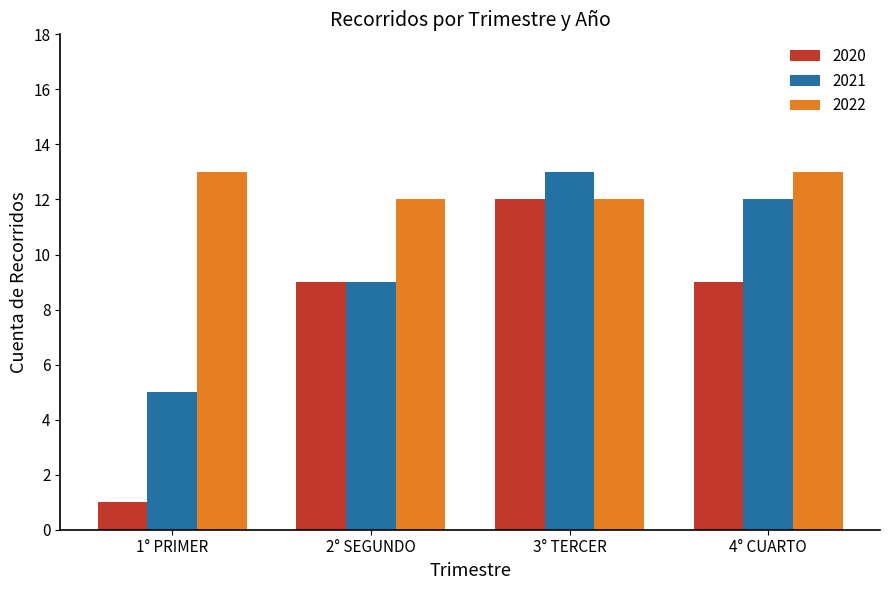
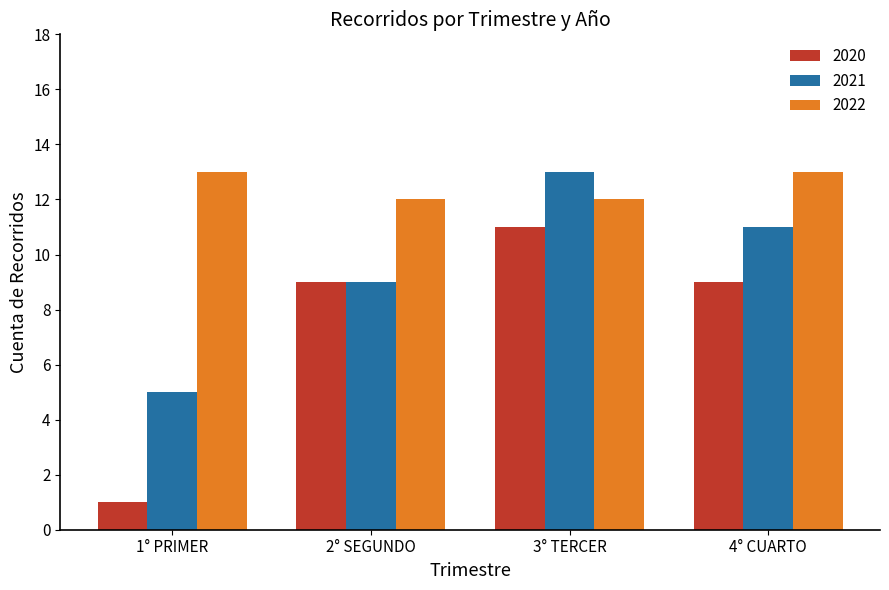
  {
    "2020": {
      "1° PRIMER": 1,
      "2° SEGUNDO": 9,
-     "3° TERCER": 12,
+     "3° TERCER": 11,
      "4° CUARTO": 9
    },
    "2021": {
      "1° PRIMER": 5,
      "2° SEGUNDO": 9,
      "3° TERCER": 13,
-     "4° CUARTO": 12
+     "4° CUARTO": 11
    },
    "2022": {
      "1° PRIMER": 13,
      "2° SEGUNDO": 12,
      "3° TERCER": 12,
      "4° CUARTO": 13
    }
  }
